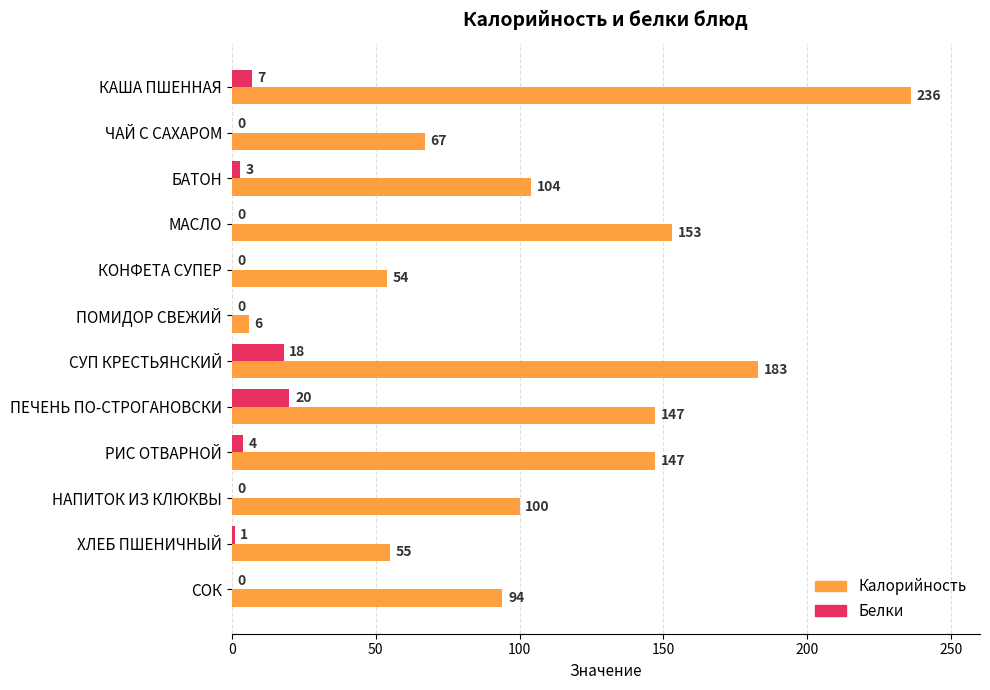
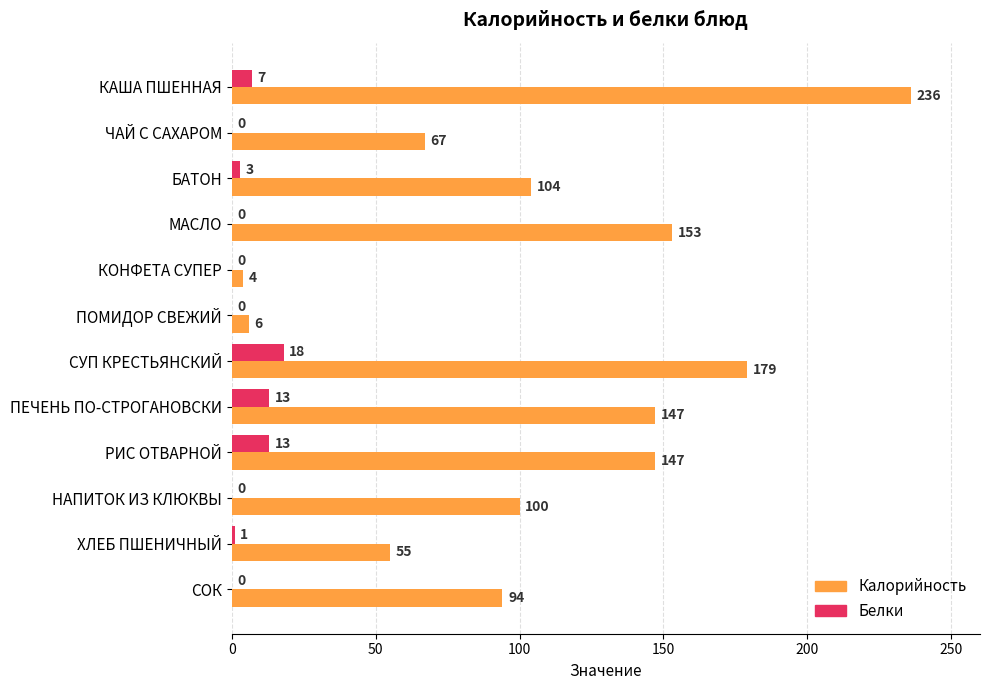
  {
    "Калорийность": {
      "КАША ПШЕННАЯ": 236,
      "ЧАЙ С САХАРОМ": 67,
      "БАТОН": 104,
      "МАСЛО": 153,
-     "КОНФЕТА СУПЕР": 54,
+     "КОНФЕТА СУПЕР": 4,
      "ПОМИДОР СВЕЖИЙ": 6,
-     "СУП КРЕСТЬЯНСКИЙ": 183,
+     "СУП КРЕСТЬЯНСКИЙ": 179,
      "ПЕЧЕНЬ ПО-СТРОГАНОВСКИ": 147,
      "РИС ОТВАРНОЙ": 147,
      "НАПИТОК ИЗ КЛЮКВЫ": 100,
      "ХЛЕБ ПШЕНИЧНЫЙ": 55,
      "СОК": 94
    },
    "Белки": {
      "КАША ПШЕННАЯ": 7,
      "ЧАЙ С САХАРОМ": 0,
      "БАТОН": 3,
      "МАСЛО": 0,
      "КОНФЕТА СУПЕР": 0,
      "ПОМИДОР СВЕЖИЙ": 0,
      "СУП КРЕСТЬЯНСКИЙ": 18,
-     "ПЕЧЕНЬ ПО-СТРОГАНОВСКИ": 20,
-     "РИС ОТВАРНОЙ": 4,
+     "ПЕЧЕНЬ ПО-СТРОГАНОВСКИ": 13,
+     "РИС ОТВАРНОЙ": 13,
      "НАПИТОК ИЗ КЛЮКВЫ": 0,
      "ХЛЕБ ПШЕНИЧНЫЙ": 1,
      "СОК": 0
    }
  }
